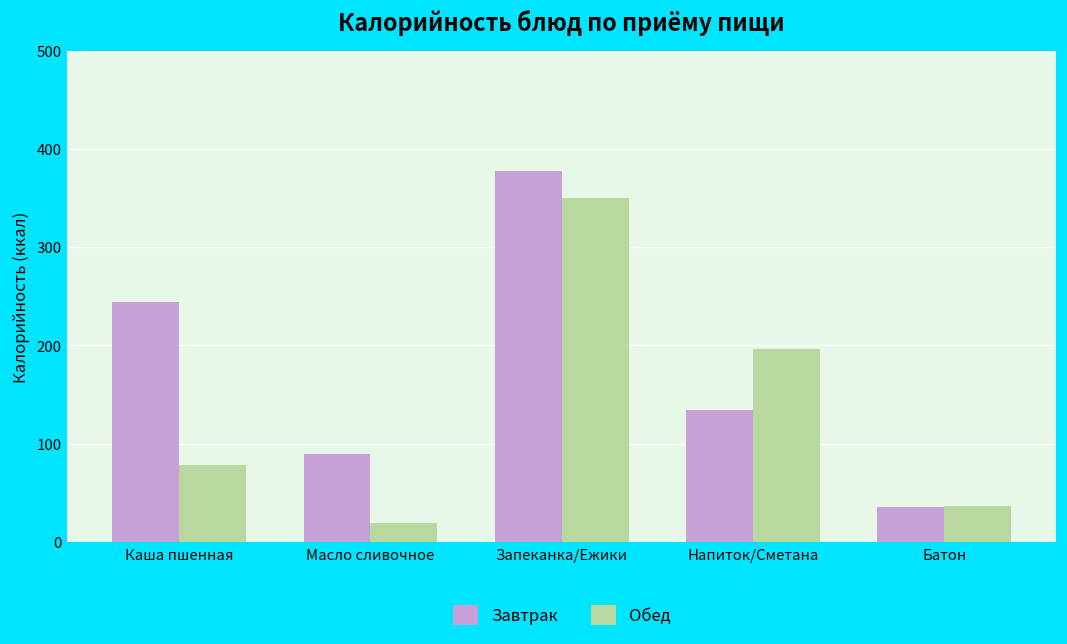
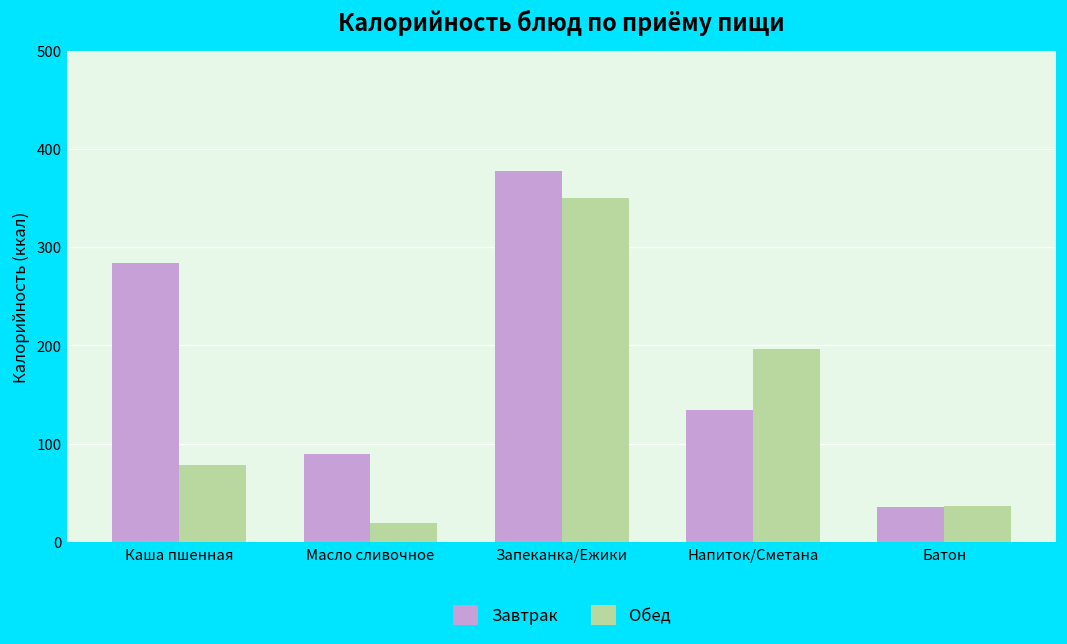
  {
    "Завтрак": {
-     "Каша пшенная": 240,
+     "Каша пшенная": 280,
      "Масло сливочное": 90,
      "Запеканка/Ежики": 380,
      "Напиток/Сметана": 130,
      "Батон": 40
    },
    "Обед": {
      "Каша пшенная": 80,
      "Масло сливочное": 20,
      "Запеканка/Ежики": 350,
      "Напиток/Сметана": 200,
      "Батон": 40
    }
  }
